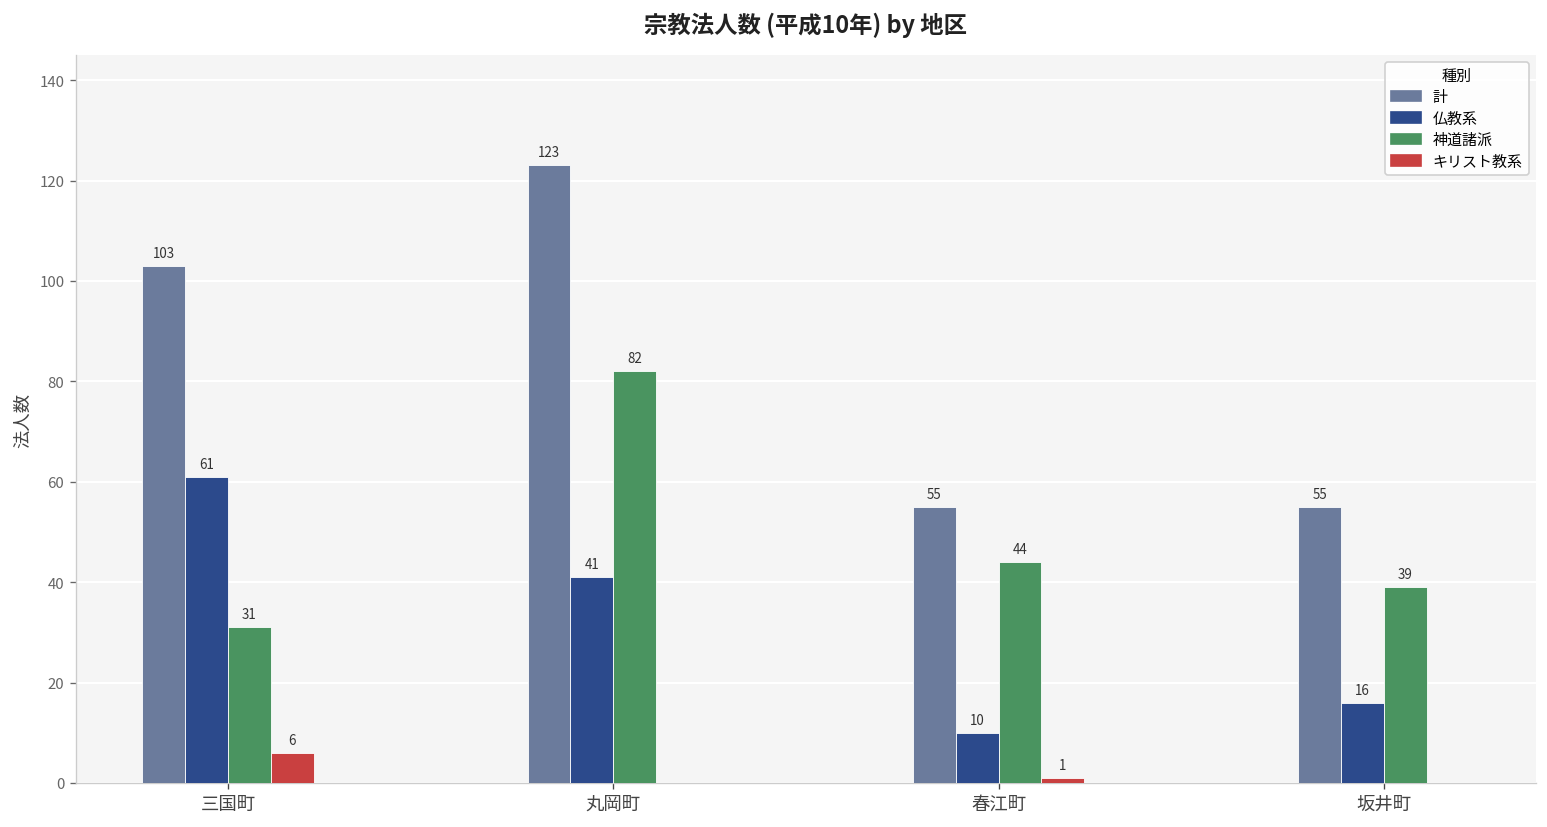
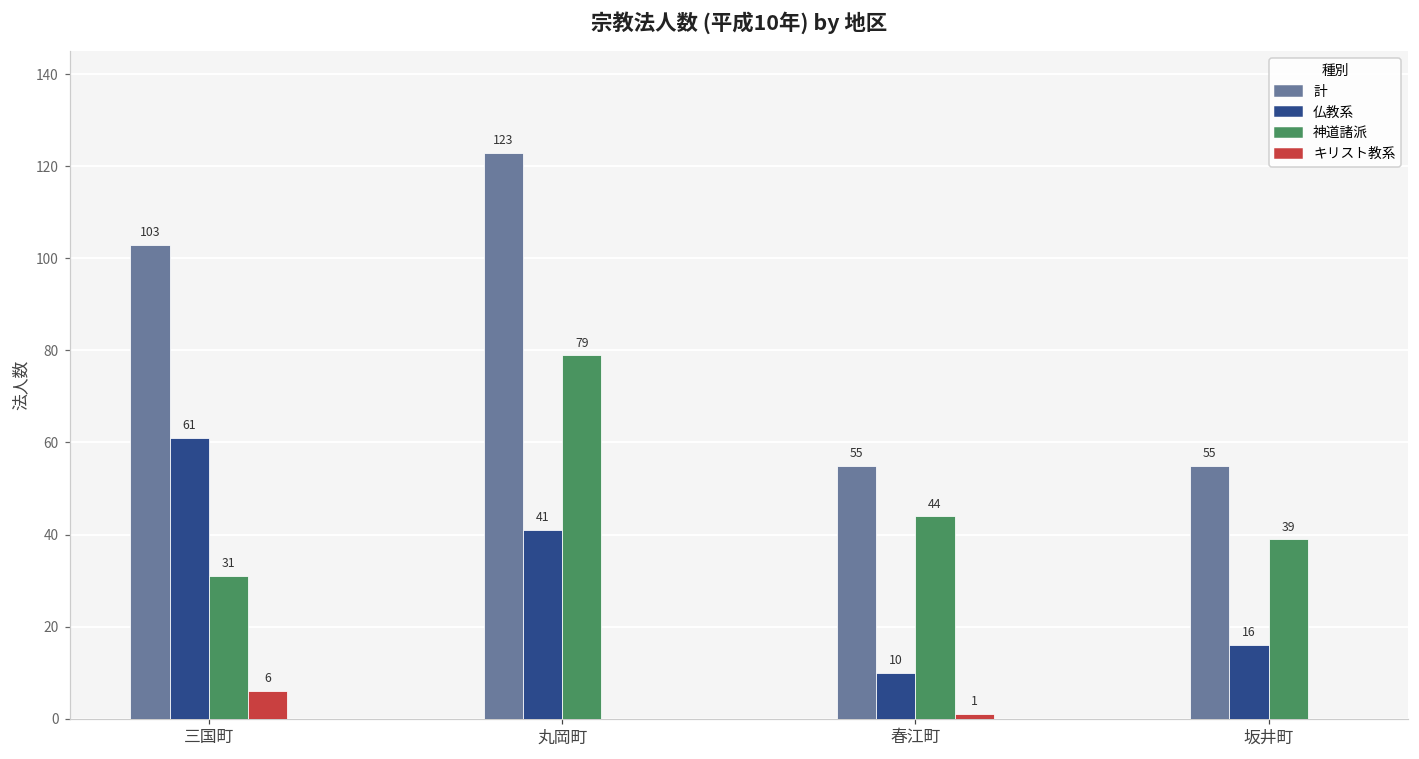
  {
    "計": {
      "三国町": 103,
      "丸岡町": 123,
      "春江町": 55,
      "坂井町": 55
    },
    "仏教系": {
      "三国町": 61,
      "丸岡町": 41,
      "春江町": 10,
      "坂井町": 16
    },
    "神道諸派": {
      "三国町": 31,
-     "丸岡町": 82,
+     "丸岡町": 79,
      "春江町": 44,
      "坂井町": 39
    },
    "キリスト教系": {
      "三国町": 6,
      "春江町": 1
    }
  }
